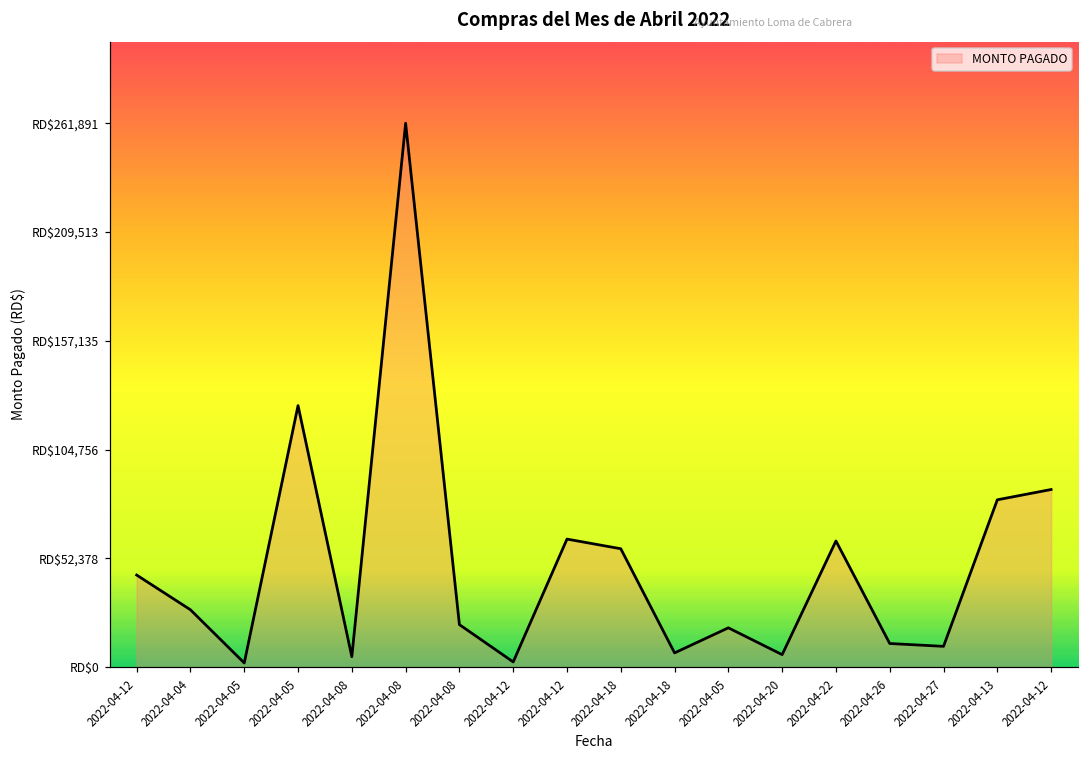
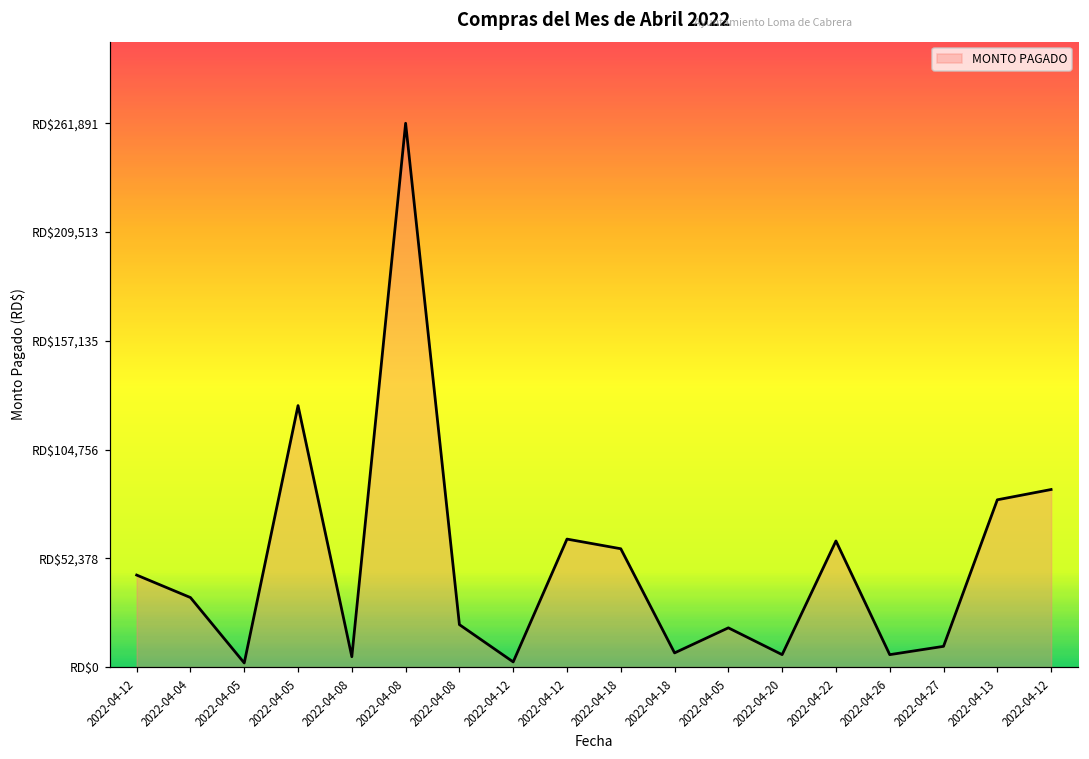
  {
-   "2022-04-04": "RD$28,000",
+   "2022-04-04": "RD$34,000",
    "2022-04-20": "RD$6,000",
    "2022-04-22": "RD$61,000",
-   "2022-04-26": "RD$11,000",
+   "2022-04-26": "RD$6,000",
    "2022-04-27": "RD$10,000",
    "2022-04-13": "RD$81,000"
  }
